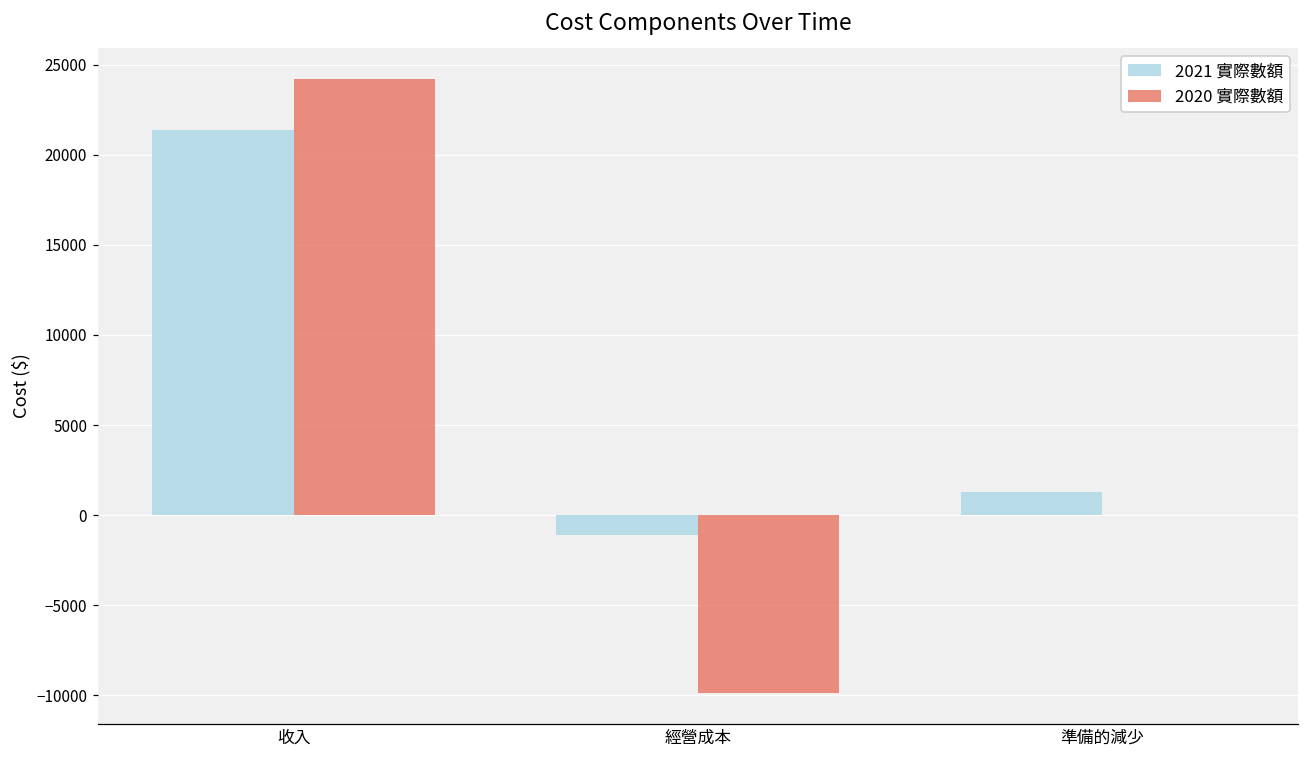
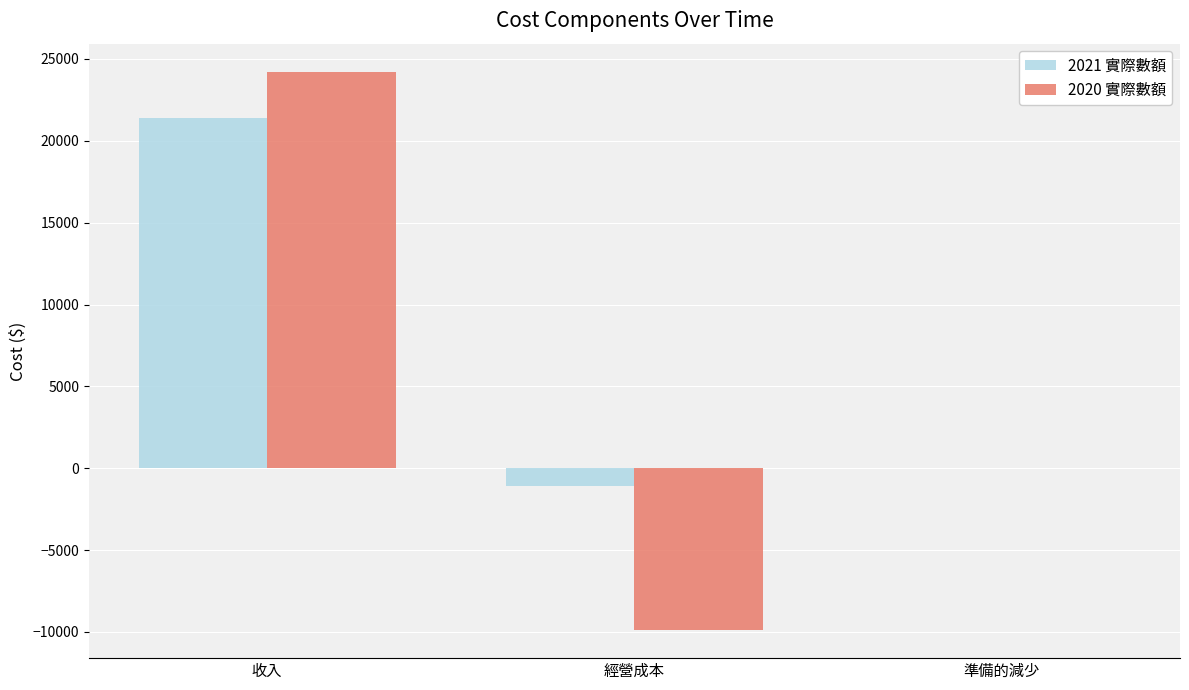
  {
    "2021 實際數額": {
      "收入": 21400,
      "經營成本": -1100,
-     "準備的減少": 1300
+     "準備的減少": 0
    },
    "2020 實際數額": {
      "收入": 24200,
      "經營成本": -9900,
      "準備的減少": 0
    }
  }
